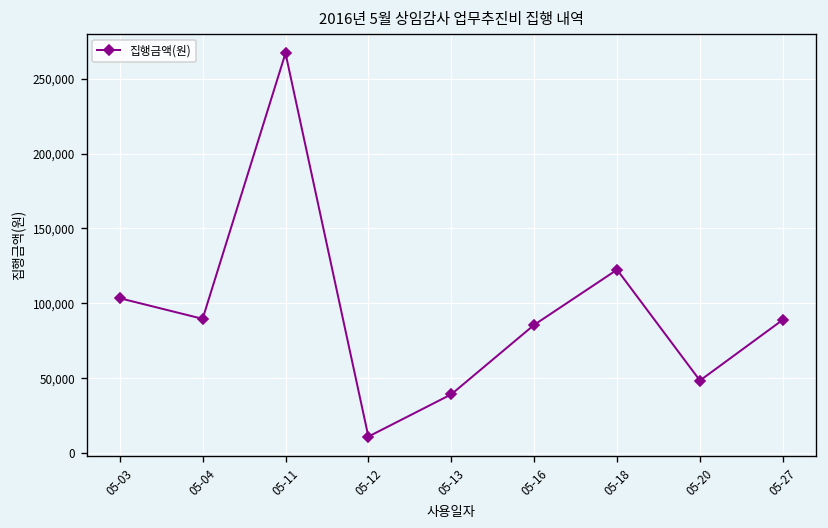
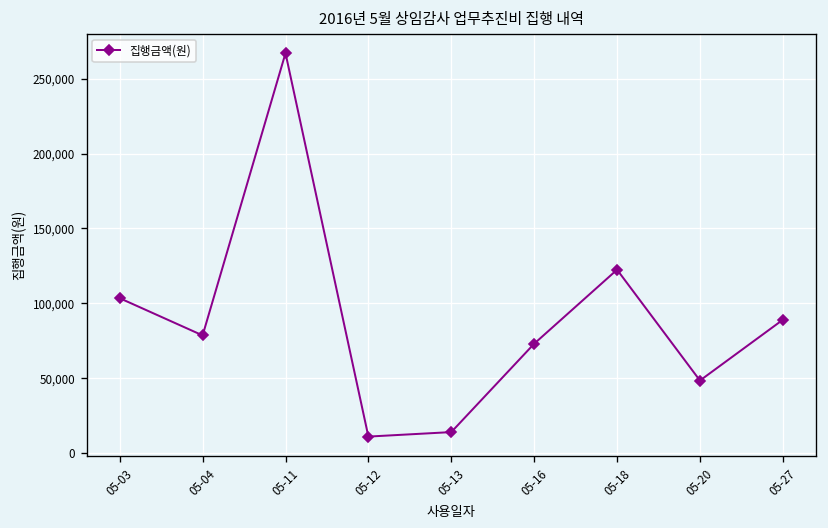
  {
    "05-03": "103,000",
-   "05-04": "90,000",
+   "05-04": "79,000",
    "05-11": "267,000",
    "05-12": "11,000",
-   "05-13": "39,000",
-   "05-16": "86,000",
+   "05-13": "14,000",
+   "05-16": "73,000",
    "05-18": "122,000",
    "05-20": "48,000",
    "05-27": "89,000"
  }
